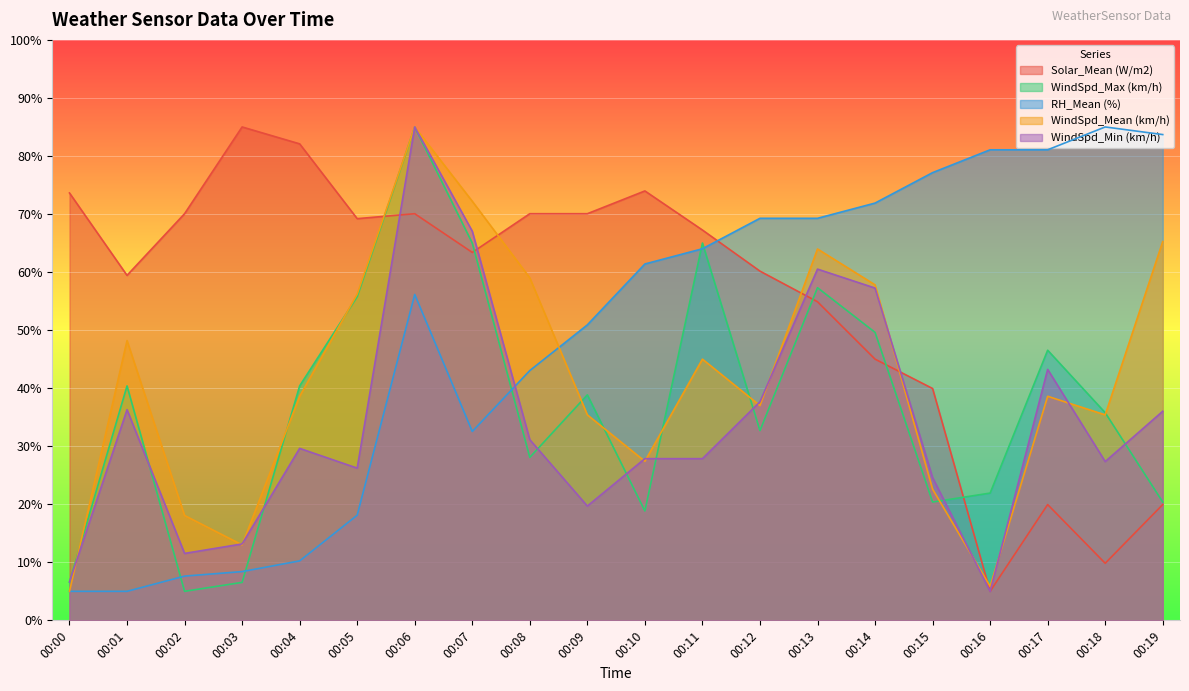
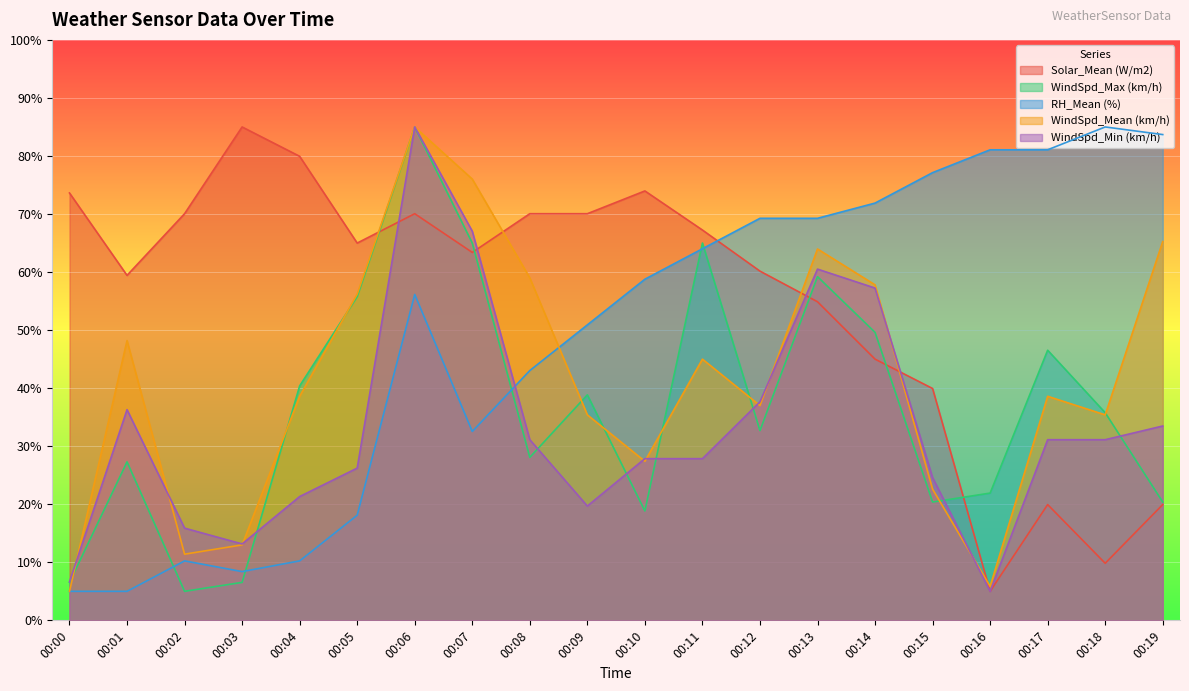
  {
    "Solar_Mean (W/m2)": {
      "00:00": "74%",
      "00:01": "59%",
      "00:02": "70%",
      "00:03": "85%",
-     "00:04": "82%",
-     "00:05": "69%",
+     "00:04": "80%",
+     "00:05": "65%",
      "00:06": "70%",
      "00:07": "63%",
      "00:08": "70%",
      "00:09": "70%",
      "00:10": "74%",
      "00:11": "67%",
      "00:12": "60%",
      "00:13": "55%",
      "00:14": "45%",
      "00:15": "40%",
      "00:17": "20%",
      "00:18": "10%",
      "00:19": "20%"
    },
    "WindSpd_Max (km/h)": {
-     "00:01": "40%",
+     "00:01": "27%",
      "00:02": "5%",
      "00:03": "7%",
      "00:04": "40%",
      "00:07": "65%",
      "00:08": "28%",
      "00:09": "39%",
      "00:10": "19%",
      "00:11": "65%",
      "00:12": "33%",
-     "00:13": "57%",
+     "00:13": "59%",
      "00:14": "50%",
      "00:15": "20%",
      "00:16": "22%",
      "00:17": "47%",
      "00:19": "20%"
    },
    "RH_Mean (%)": {
      "00:01": "5%",
-     "00:02": "8%",
+     "00:02": "10%",
      "00:03": "8%",
      "00:04": "10%",
      "00:05": "18%",
      "00:06": "56%",
      "00:07": "33%",
      "00:08": "43%",
      "00:09": "51%",
-     "00:10": "61%",
+     "00:10": "59%",
      "00:11": "64%",
      "00:12": "69%",
      "00:13": "69%",
      "00:14": "72%",
      "00:15": "77%",
      "00:16": "81%",
      "00:17": "81%"
    },
    "WindSpd_Mean (km/h)": {
      "00:01": "48%",
-     "00:02": "18%",
+     "00:02": "11%",
      "00:04": "39%",
-     "00:07": "72%",
+     "00:07": "76%",
      "00:08": "59%",
      "00:09": "35%",
      "00:10": "27%",
      "00:11": "45%",
      "00:12": "37%",
      "00:13": "64%",
      "00:14": "58%",
      "00:15": "23%",
      "00:16": "6%",
      "00:17": "39%",
      "00:19": "65%"
    },
    "WindSpd_Min (km/h)": {
      "00:01": "36%",
-     "00:02": "12%",
-     "00:04": "30%",
+     "00:02": "16%",
+     "00:04": "21%",
      "00:05": "26%",
      "00:07": "67%",
      "00:08": "31%",
      "00:09": "20%",
      "00:10": "28%",
      "00:11": "28%",
      "00:12": "38%",
      "00:13": "61%",
      "00:14": "57%",
      "00:15": "25%",
-     "00:17": "43%",
-     "00:18": "27%",
-     "00:19": "36%"
+     "00:17": "31%",
+     "00:18": "31%",
+     "00:19": "33%"
    }
  }
